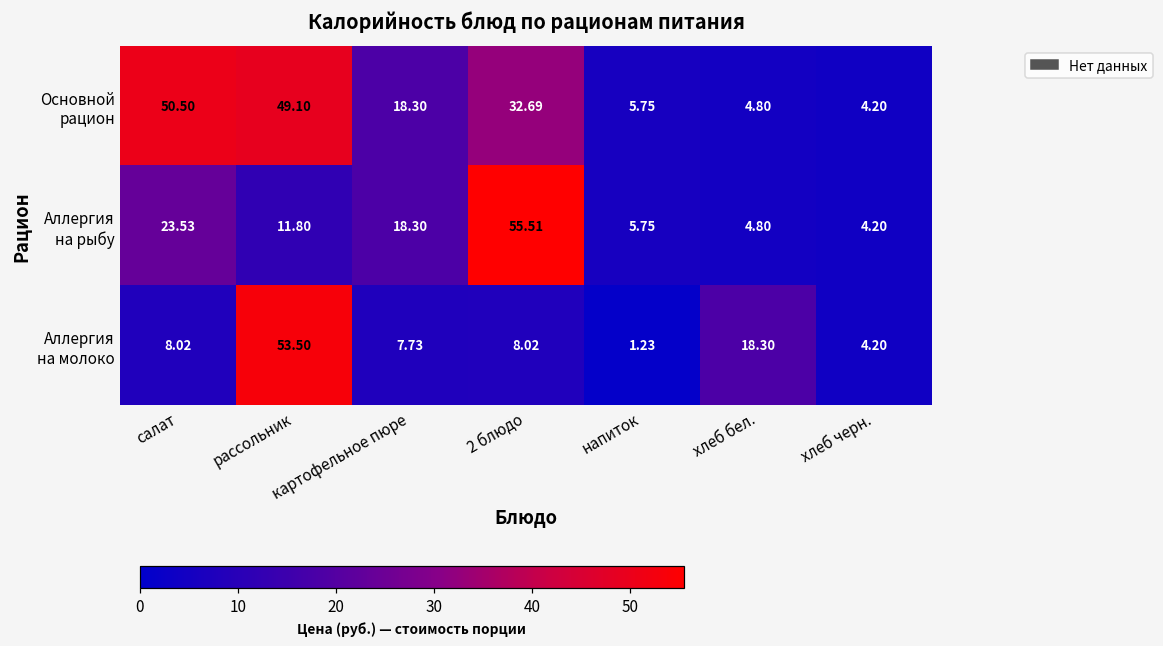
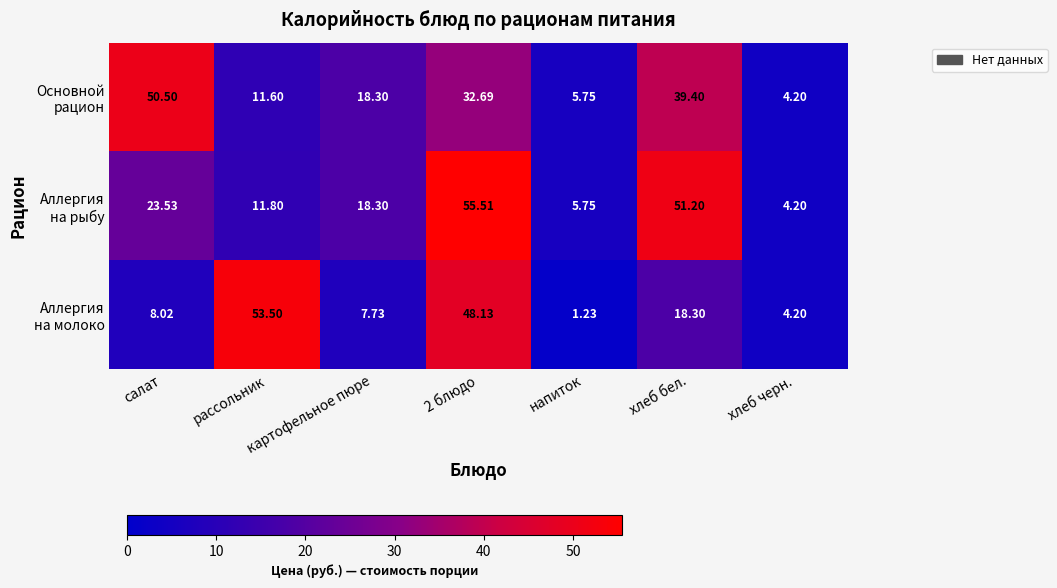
  {
    "Основной рацион": {
      "салат": 50.50,
-     "рассольник": 49.10,
+     "рассольник": 11.60,
      "картофельное пюре": 18.30,
      "2 блюдо": 32.69,
      "напиток": 5.75,
-     "хлеб бел.": 4.80,
+     "хлеб бел.": 39.40,
      "хлеб черн.": 4.20
    },
    "Аллергия на рыбу": {
      "салат": 23.53,
      "рассольник": 11.80,
      "картофельное пюре": 18.30,
      "2 блюдо": 55.51,
      "напиток": 5.75,
-     "хлеб бел.": 4.80,
+     "хлеб бел.": 51.20,
      "хлеб черн.": 4.20
    },
    "Аллергия на молоко": {
      "салат": 8.02,
      "рассольник": 53.50,
      "картофельное пюре": 7.73,
-     "2 блюдо": 8.02,
+     "2 блюдо": 48.13,
      "напиток": 1.23,
      "хлеб бел.": 18.30,
      "хлеб черн.": 4.20
    }
  }
